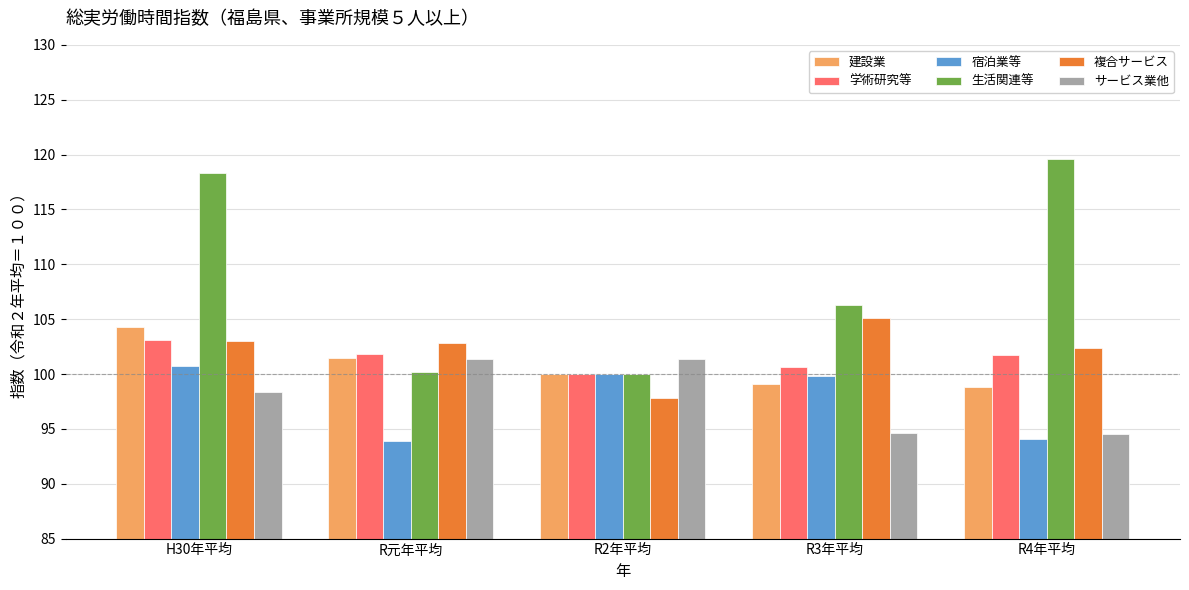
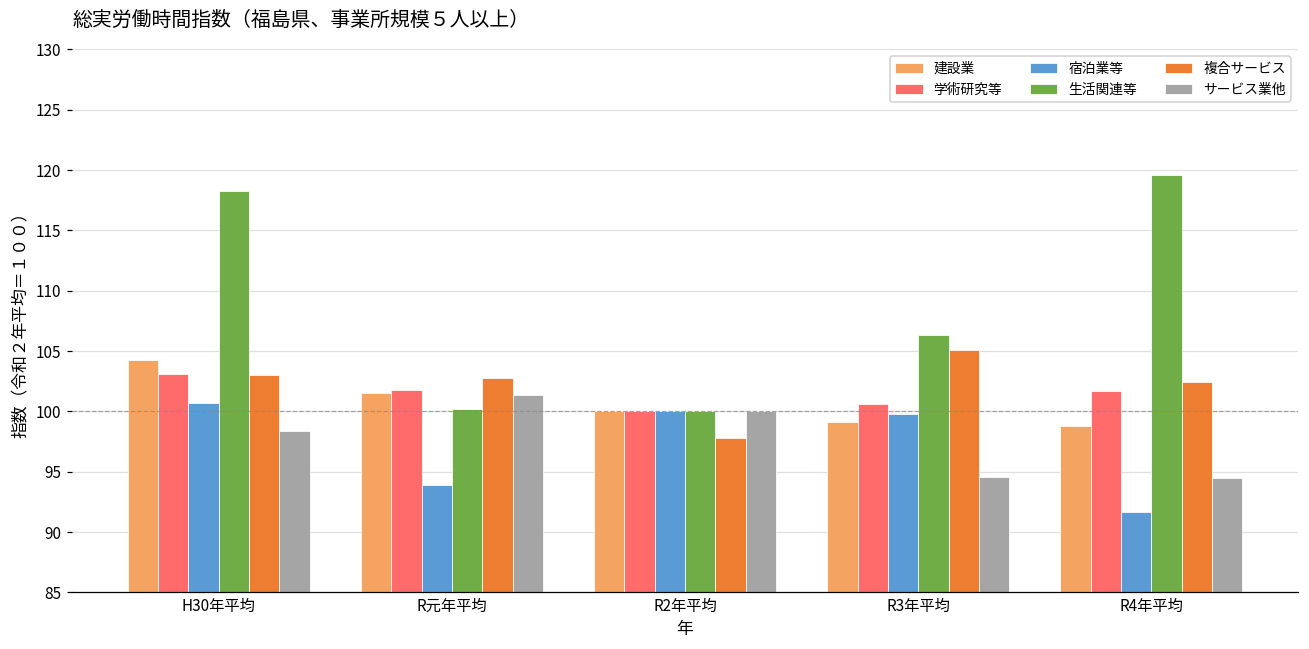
  {
    "宿泊業等": {
      "H30年平均": 100.7,
      "R元年平均": 93.9,
      "R2年平均": 100.0,
      "R3年平均": 99.8,
-     "R4年平均": 94.1
+     "R4年平均": 91.7
    },
    "生活関連等": {
      "H30年平均": 118.3,
      "R元年平均": 100.2,
      "R2年平均": 100.0,
      "R3年平均": 106.3,
      "R4年平均": 119.6
    },
    "複合サービス": {
      "H30年平均": 103.0,
      "R元年平均": 102.8,
      "R2年平均": 97.8,
      "R3年平均": 105.1,
      "R4年平均": 102.4
    },
    "サービス業他": {
      "H30年平均": 98.4,
      "R元年平均": 101.4,
-     "R2年平均": 101.4,
+     "R2年平均": 100.0,
      "R3年平均": 94.6,
      "R4年平均": 94.5
    }
  }
